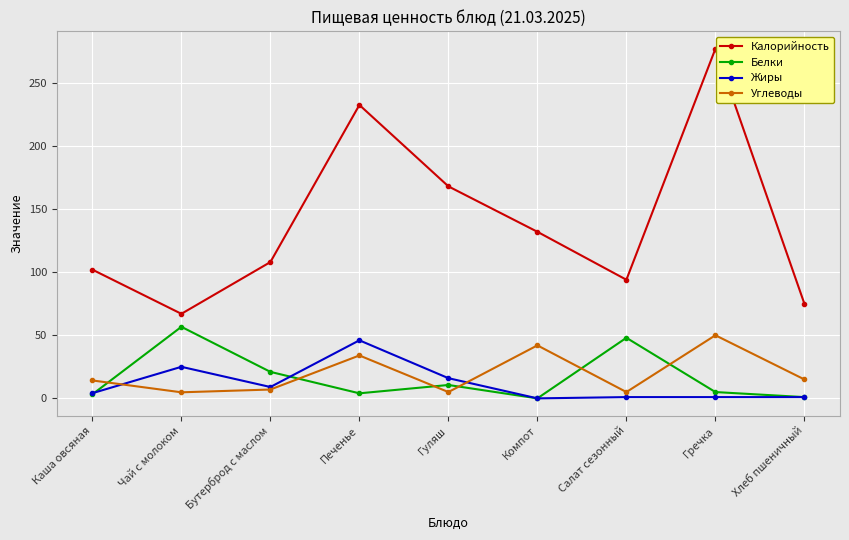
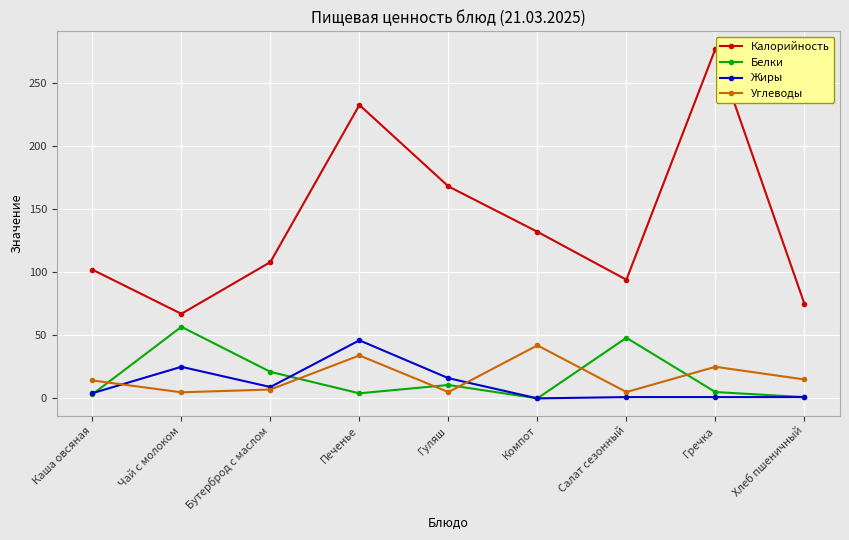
  {
    "Калорийность": {
      "Каша овсяная": 102,
      "Чай с молоком": 67,
      "Бутерброд с маслом": 108,
      "Печенье": 233,
      "Гуляш": 168,
      "Компот": 132,
      "Салат сезонный": 94,
      "Гречка": 277,
      "Хлеб пшеничный": 75
    },
    "Белки": {
      "Чай с молоком": 57,
      "Бутерброд с маслом": 21,
      "Печенье": 4,
      "Гуляш": 11,
      "Салат сезонный": 48,
      "Гречка": 5
    },
    "Жиры": {
      "Чай с молоком": 25,
      "Печенье": 46,
      "Гуляш": 16,
      "Салат сезонный": 1,
      "Гречка": 1
    },
    "Углеводы": {
      "Каша овсяная": 14,
      "Чай с молоком": 5,
      "Печенье": 34,
      "Гуляш": 5,
      "Компот": 42,
      "Салат сезонный": 5,
-     "Гречка": 50,
+     "Гречка": 25,
      "Хлеб пшеничный": 15
    }
  }
